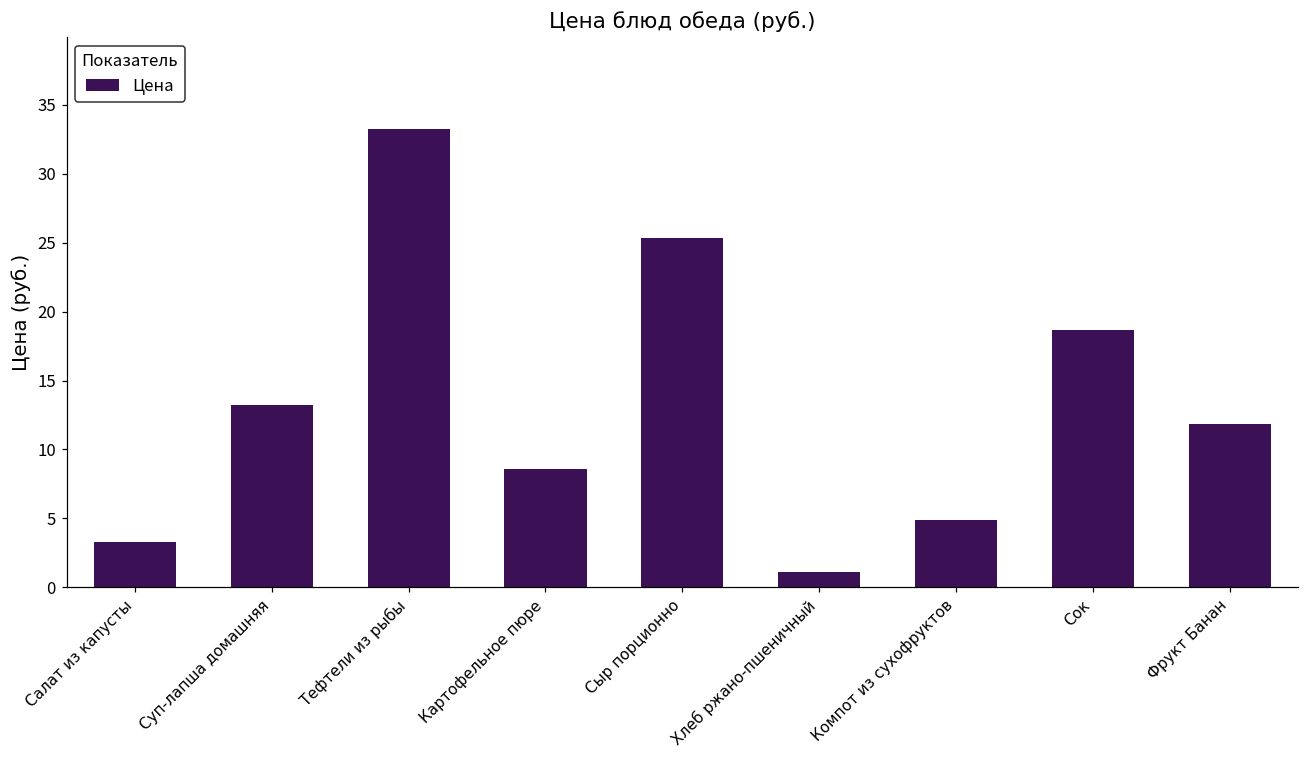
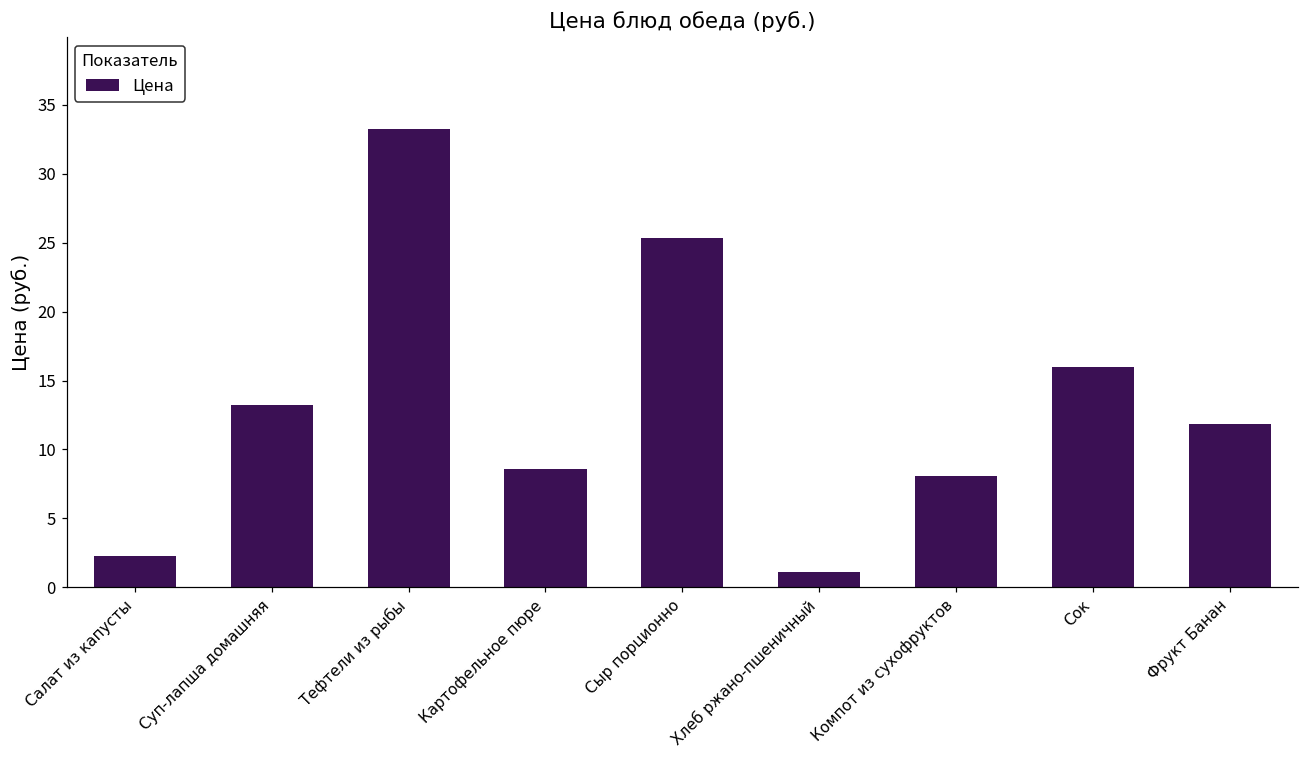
  {
-   "Салат из капусты": 3.3,
+   "Салат из капусты": 2.3,
    "Суп-лапша домашняя": 13.2,
    "Тефтели из рыбы": 33.3,
    "Картофельное пюре": 8.6,
    "Сыр порционно": 25.3,
    "Хлеб ржано-пшеничный": 1.1,
-   "Компот из сухофруктов": 4.9,
-   "Сок": 18.7,
+   "Компот из сухофруктов": 8.1,
+   "Сок": 16.0,
    "Фрукт Банан": 11.9
  }
